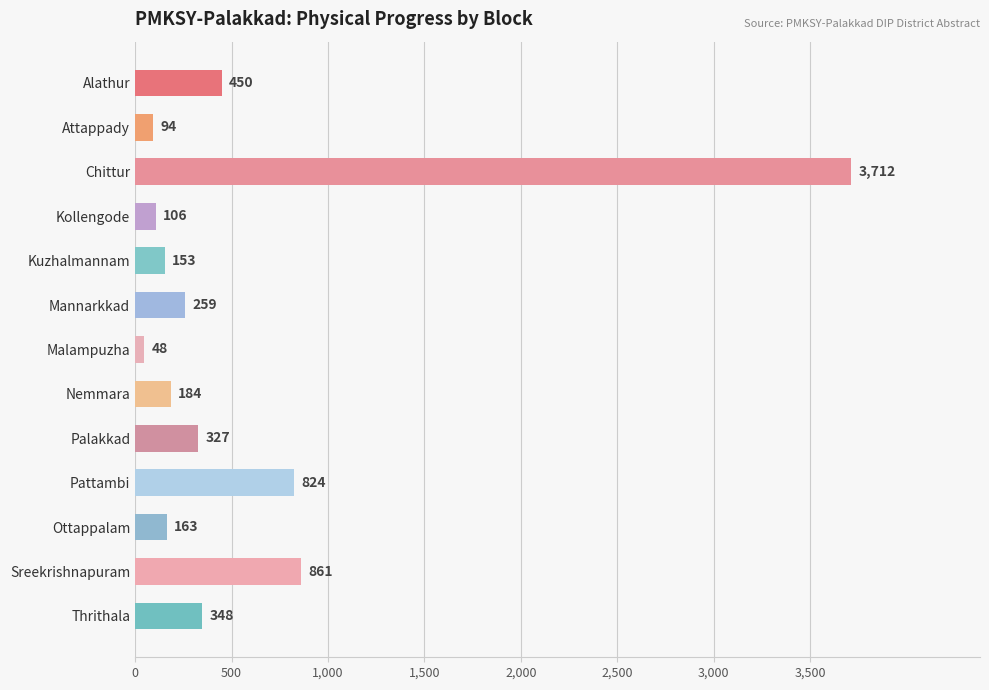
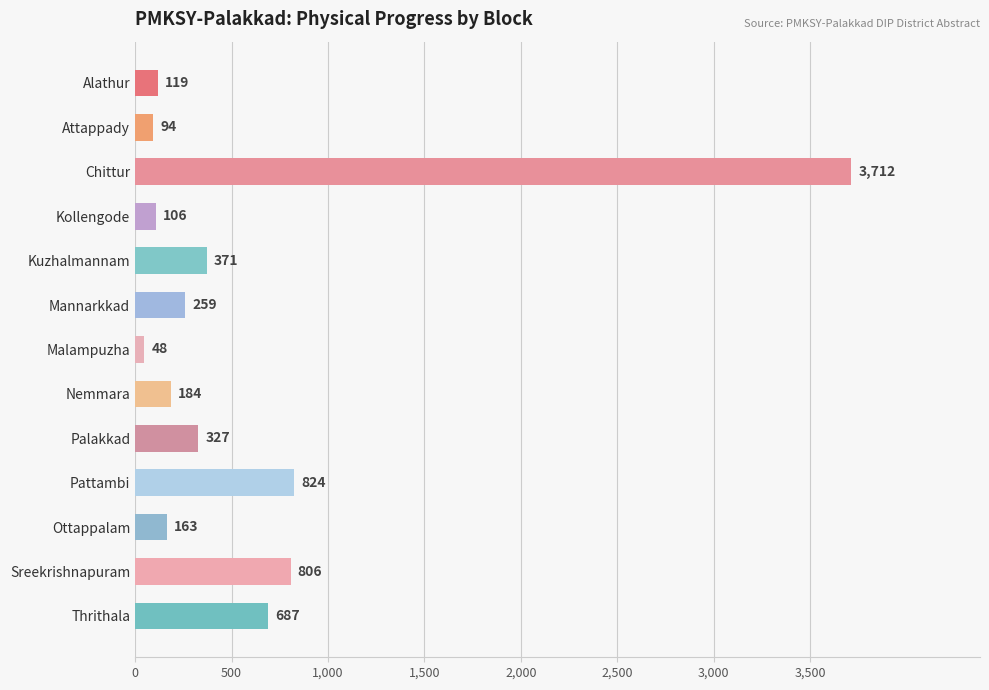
  {
-   "Alathur": "450",
+   "Alathur": "119",
    "Attappady": "94",
    "Chittur": "3,712",
    "Kollengode": "106",
-   "Kuzhalmannam": "153",
+   "Kuzhalmannam": "371",
    "Mannarkkad": "259",
    "Malampuzha": "48",
    "Nemmara": "184",
    "Palakkad": "327",
    "Pattambi": "824",
    "Ottappalam": "163",
-   "Sreekrishnapuram": "861",
-   "Thrithala": "348"
+   "Sreekrishnapuram": "806",
+   "Thrithala": "687"
  }
